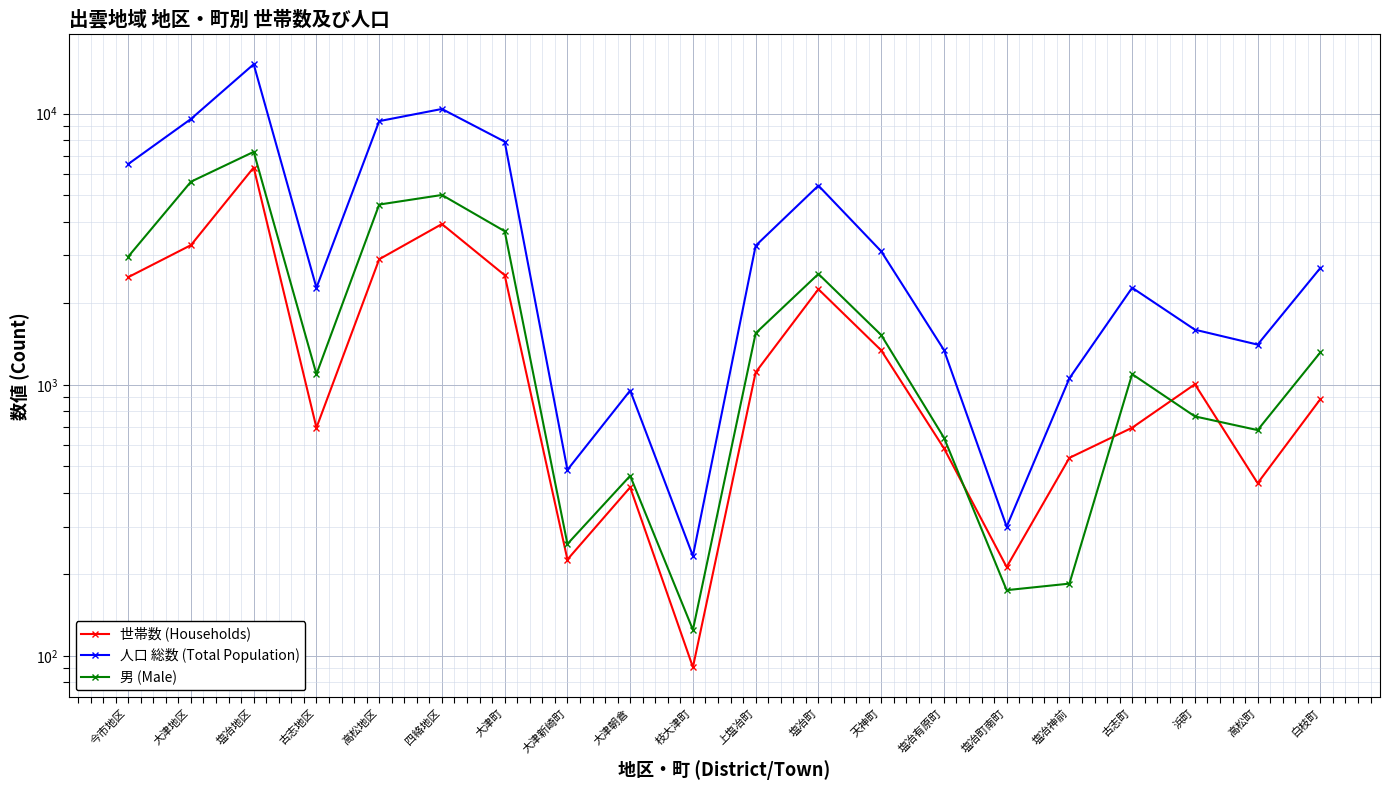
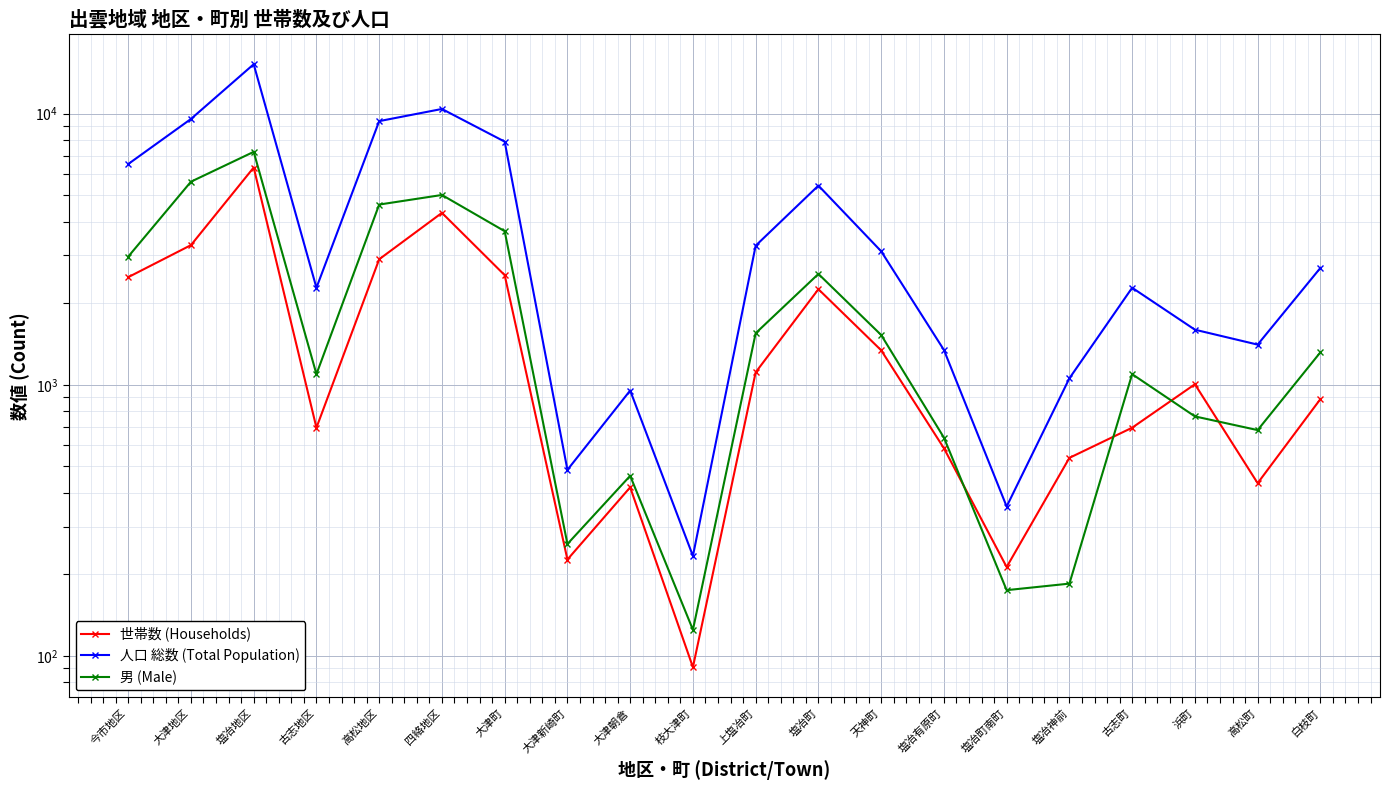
  {
    "世帯数 (Households)": {
      "今市地区": 2500,
      "大津地区": 3300,
      "塩冶地区": 6300,
      "古志地区": 700,
      "高松地区": 2900,
-     "四絡地区": 3900,
+     "四絡地区": 4300,
      "大津町": 2500,
      "大津新崎町": 230,
      "大津朝倉": 420,
      "枝大津町": 91,
      "上塩冶町": 1110,
      "塩冶町": 2300,
      "天神町": 1300,
      "塩冶有原町": 580,
      "塩冶町南町": 210,
      "塩冶神前": 540,
      "古志町": 700,
      "浜町": 1010,
      "高松町": 430,
      "白枝町": 890
    },
    "人口 総数 (Total Population)": {
      "今市地区": 6500,
      "大津地区": 9600,
      "塩冶地区": 15000,
      "古志地区": 2300,
      "高松地区": 9400,
      "四絡地区": 10400,
      "大津町": 7900,
      "大津新崎町": 490,
      "大津朝倉": 950,
      "枝大津町": 230,
      "上塩冶町": 3300,
      "塩冶町": 5400,
      "天神町": 3100,
      "塩冶有原町": 1300,
-     "塩冶町南町": 300,
+     "塩冶町南町": 360,
      "塩冶神前": 1060,
      "古志町": 2300,
      "浜町": 1600,
      "高松町": 1400,
      "白枝町": 2700
    },
    "男 (Male)": {
      "今市地区": 3000,
      "大津地区": 5600,
      "塩冶地区": 7200,
      "古志地区": 1100,
      "高松地区": 4600,
      "四絡地区": 5000,
      "大津町": 3700,
      "大津新崎町": 260,
      "大津朝倉": 460,
      "枝大津町": 130,
      "上塩冶町": 1600,
      "塩冶町": 2600,
      "天神町": 1500,
      "塩冶有原町": 640,
      "塩冶町南町": 180,
      "塩冶神前": 190,
      "古志町": 1100,
      "浜町": 770,
      "高松町": 680,
      "白枝町": 1300
    }
  }
